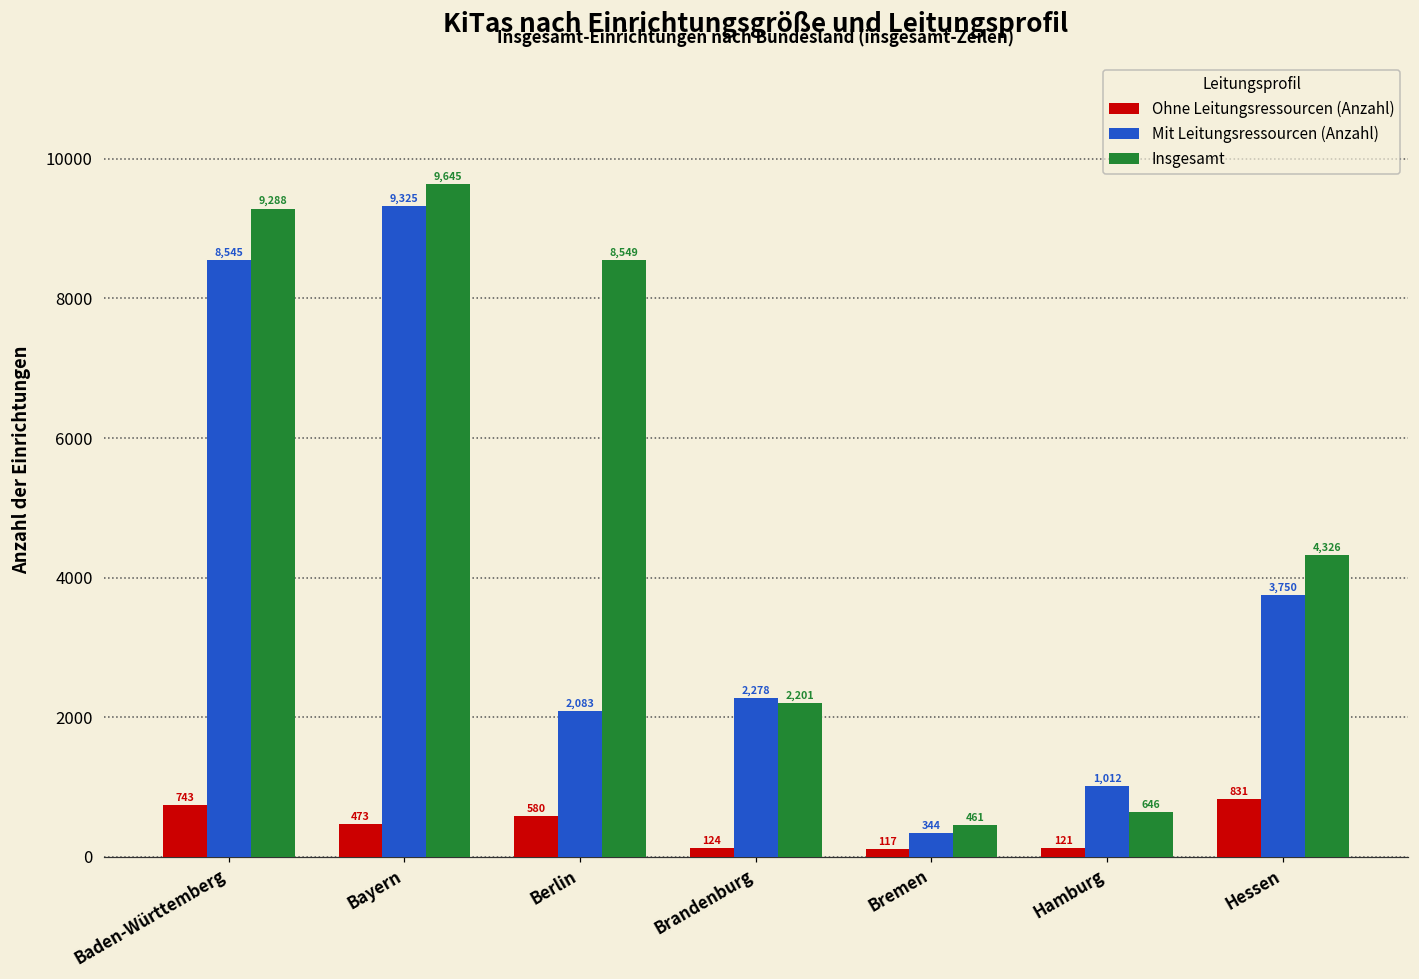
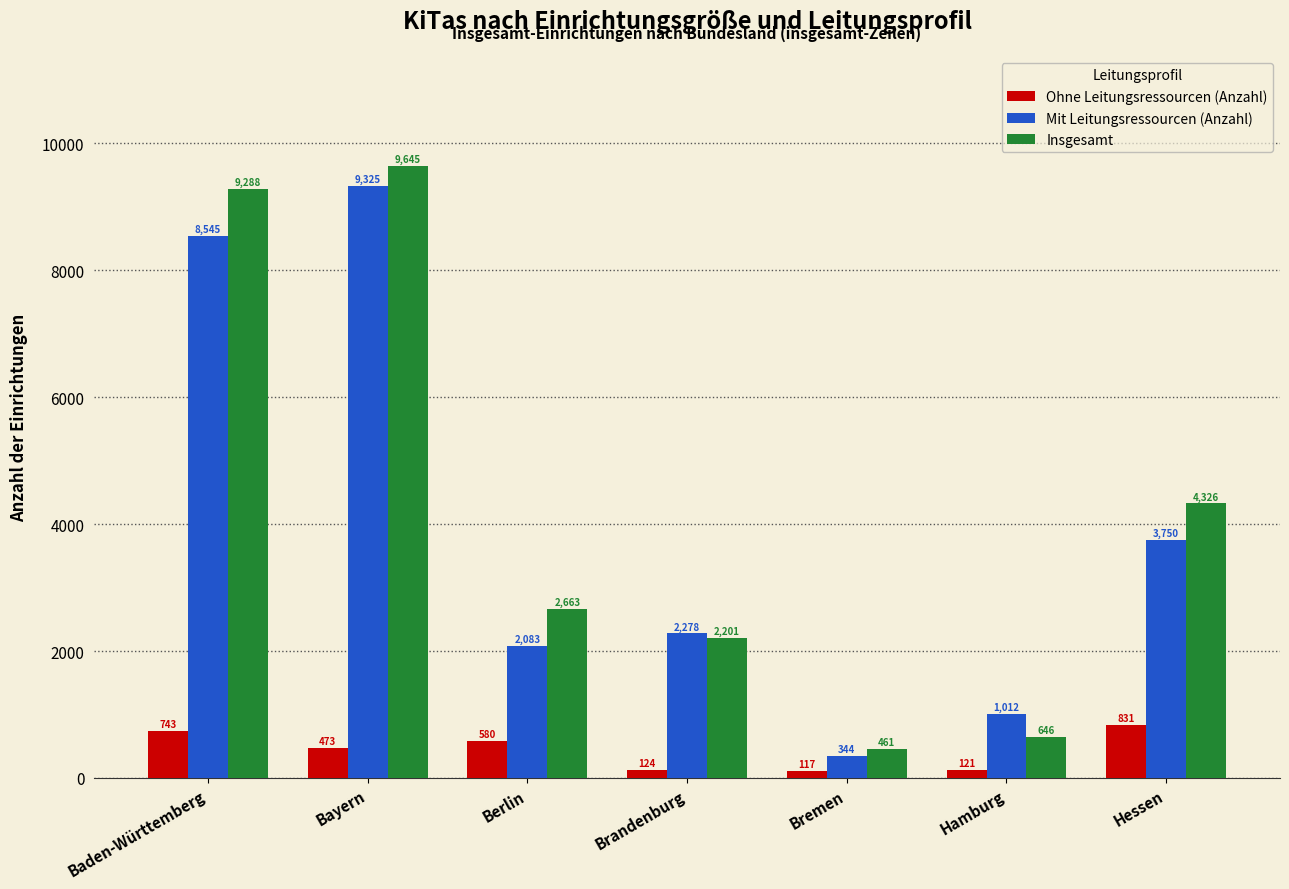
  {
    "Ohne Leitungsressourcen (Anzahl)": {
      "Baden-Württemberg": "743",
      "Bayern": "473",
      "Berlin": "580",
      "Brandenburg": "124",
      "Bremen": "117",
      "Hamburg": "121",
      "Hessen": "831"
    },
    "Mit Leitungsressourcen (Anzahl)": {
      "Baden-Württemberg": "8,545",
      "Bayern": "9,325",
      "Berlin": "2,083",
      "Brandenburg": "2,278",
      "Bremen": "344",
      "Hamburg": "1,012",
      "Hessen": "3,750"
    },
    "Insgesamt": {
      "Baden-Württemberg": "9,288",
      "Bayern": "9,645",
-     "Berlin": "8,549",
+     "Berlin": "2,663",
      "Brandenburg": "2,201",
      "Bremen": "461",
      "Hamburg": "646",
      "Hessen": "4,326"
    }
  }
